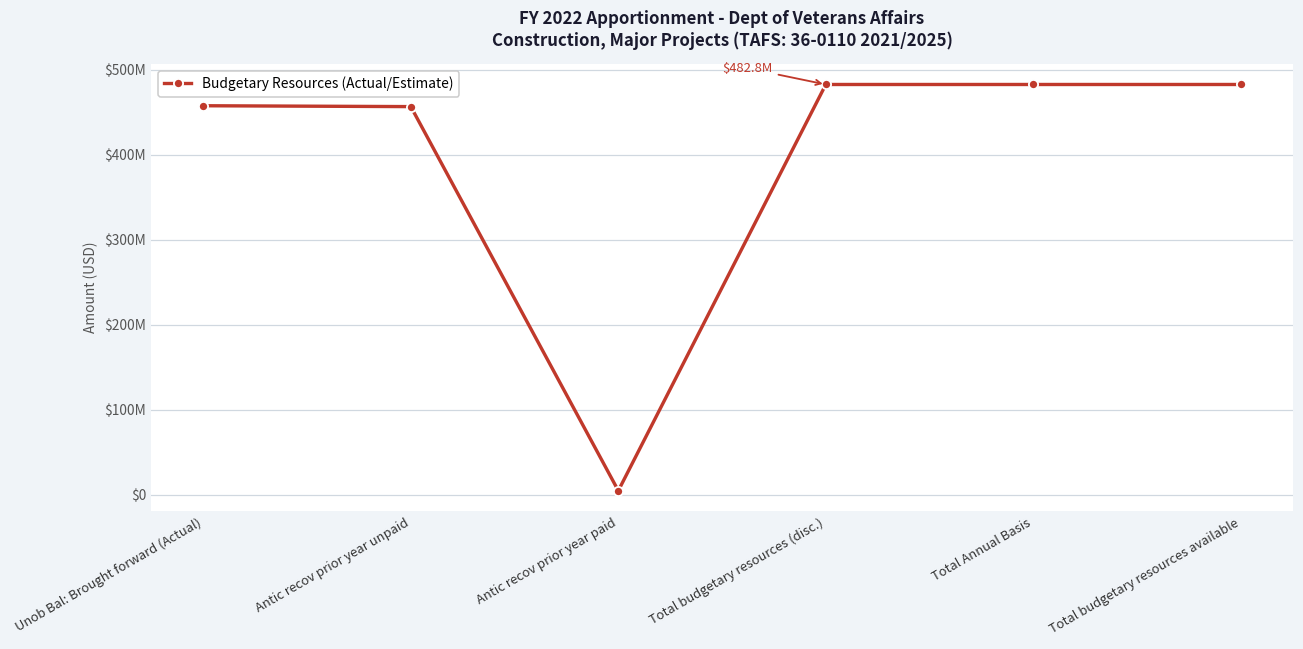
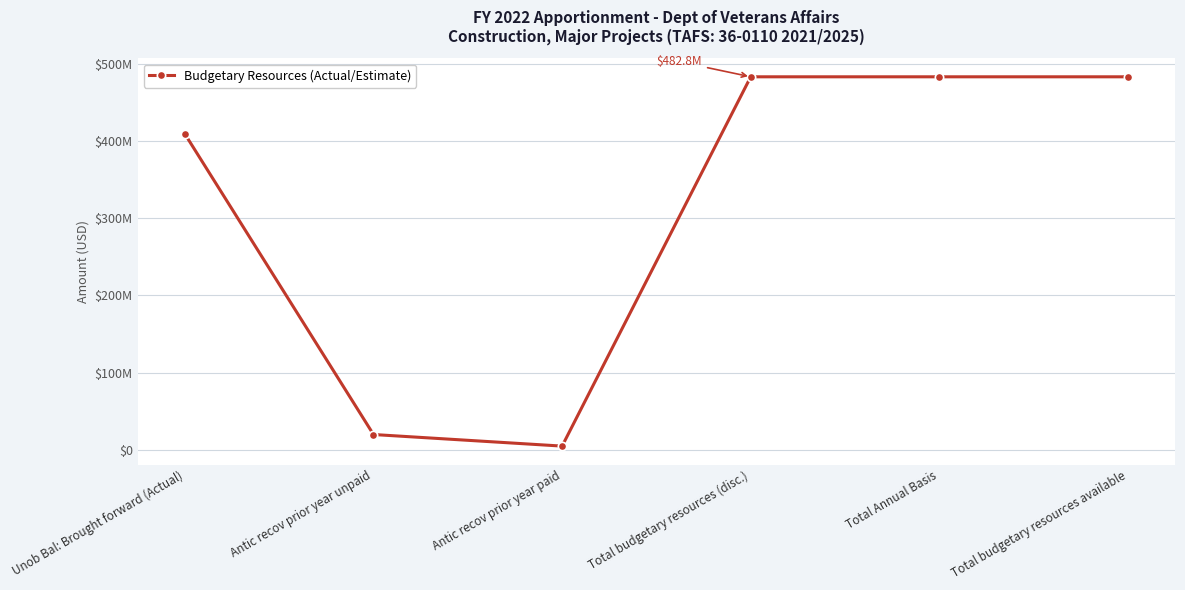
  {
-   "Unob Bal: Brought forward (Actual)": "$460000000",
-   "Antic recov prior year unpaid": "$460000000",
+   "Unob Bal: Brought forward (Actual)": "$410000000",
+   "Antic recov prior year unpaid": "$20000000",
    "Antic recov prior year paid": "$10000000",
    "Total Annual Basis": "$480000000",
    "Total budgetary resources available": "$480000000"
  }
